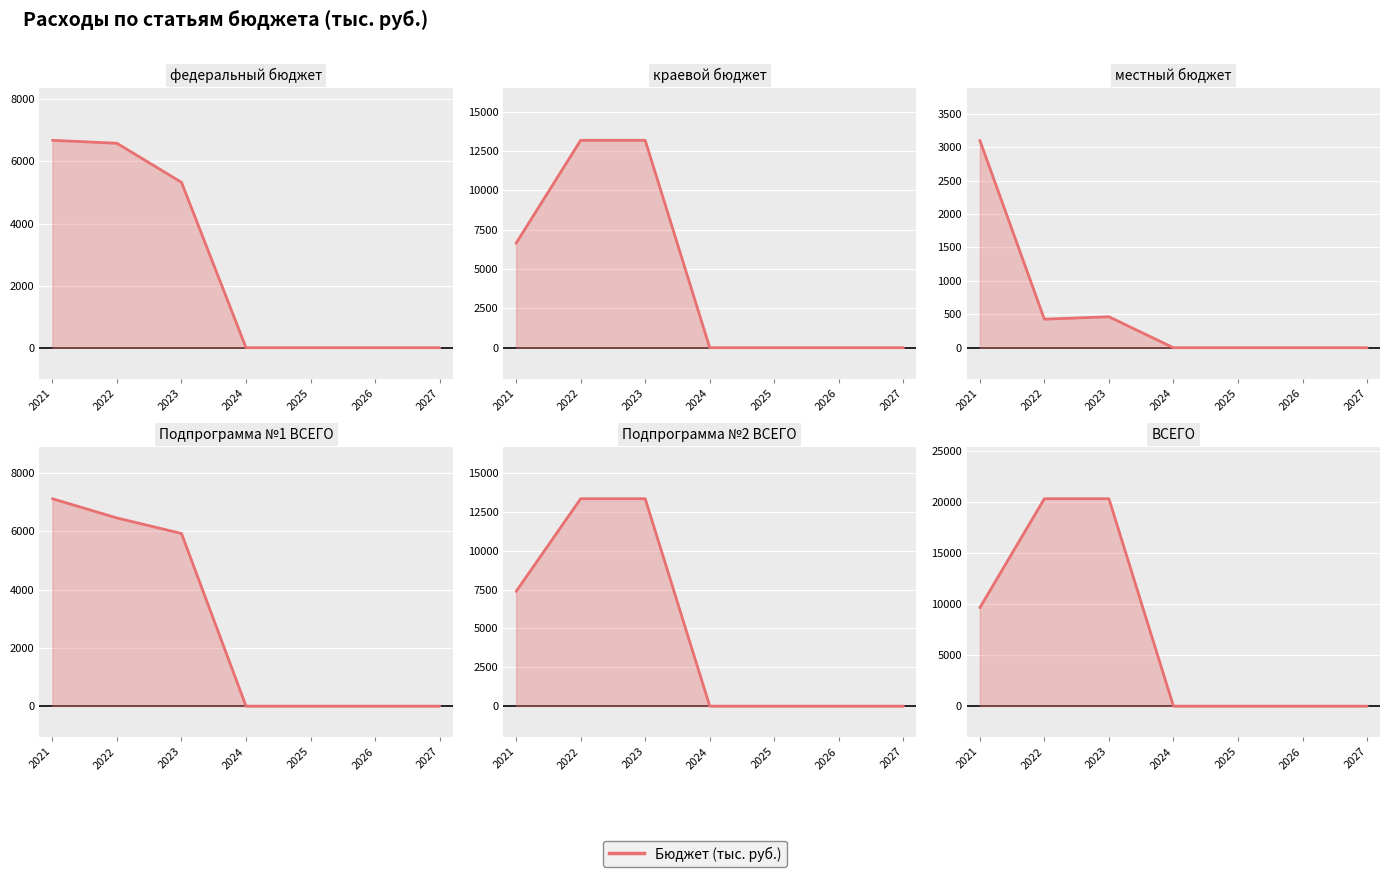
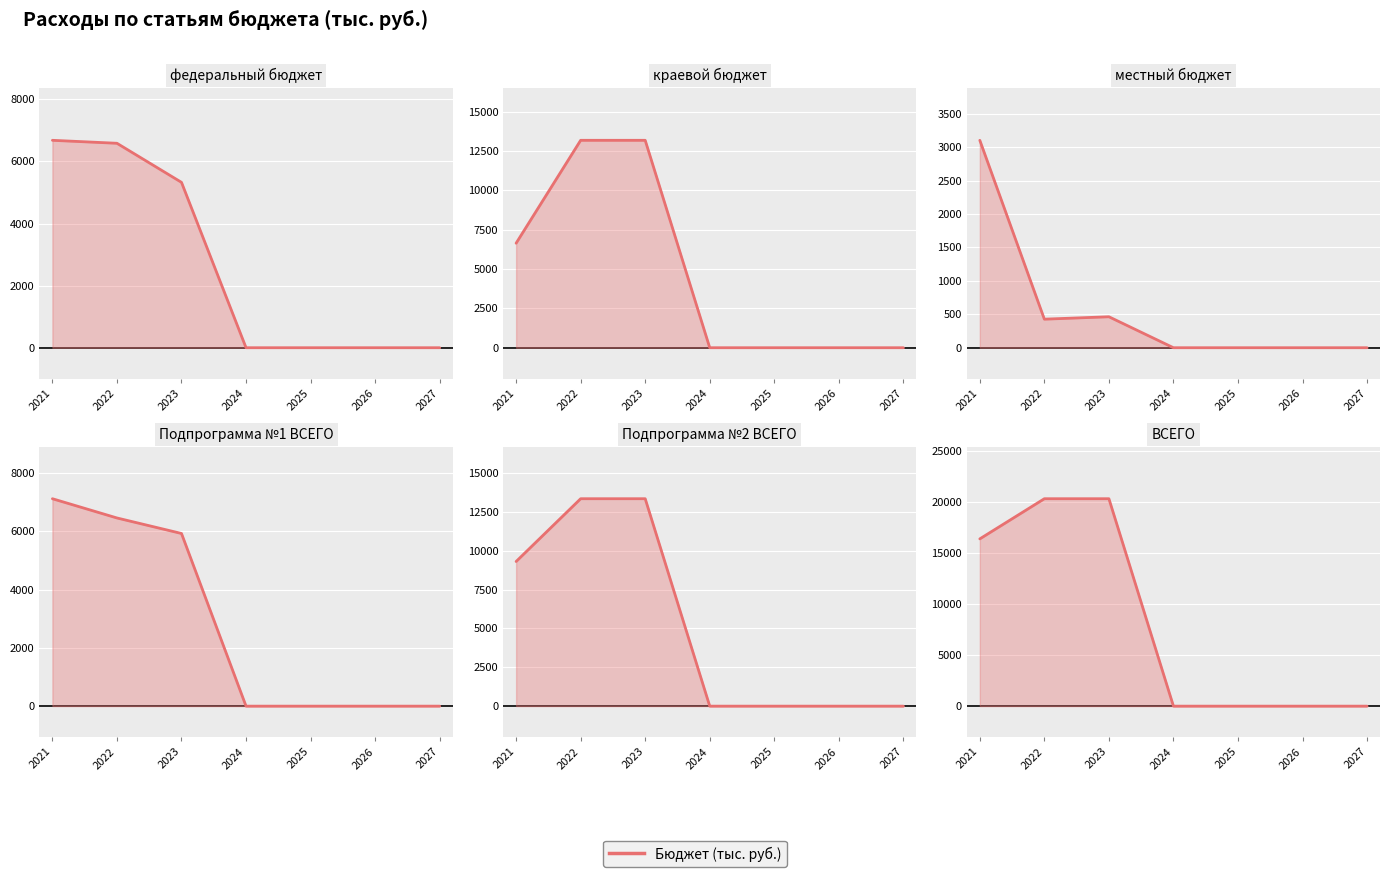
  {
    "федеральный бюджет": {
      "2021": 6700,
      "2022": 6600,
      "2023": 5300,
      "2024": 0,
      "2025": 0,
      "2026": 0,
      "2027": 0
    },
    "краевой бюджет": {
      "2021": 6600,
      "2022": 13200,
      "2023": 13200,
      "2024": 0,
      "2025": 0,
      "2026": 0,
      "2027": 0
    },
    "местный бюджет": {
      "2021": 3100,
      "2022": 400,
      "2023": 500,
      "2024": 0,
      "2025": 0,
      "2026": 0,
      "2027": 0
    },
    "Подпрограмма №1 ВСЕГО": {
      "2021": 7100,
      "2022": 6500,
      "2023": 5900,
      "2024": 0,
      "2025": 0,
      "2026": 0,
      "2027": 0
    },
    "Подпрограмма №2 ВСЕГО": {
-     "2021": 7400,
+     "2021": 9300,
      "2022": 13300,
      "2023": 13300,
      "2024": 0,
      "2025": 0,
      "2026": 0,
      "2027": 0
    },
    "ВСЕГО": {
-     "2021": 9700,
+     "2021": 16400,
      "2022": 20400,
      "2023": 20400,
      "2024": 0,
      "2025": 0,
      "2026": 0,
      "2027": 0
    }
  }
